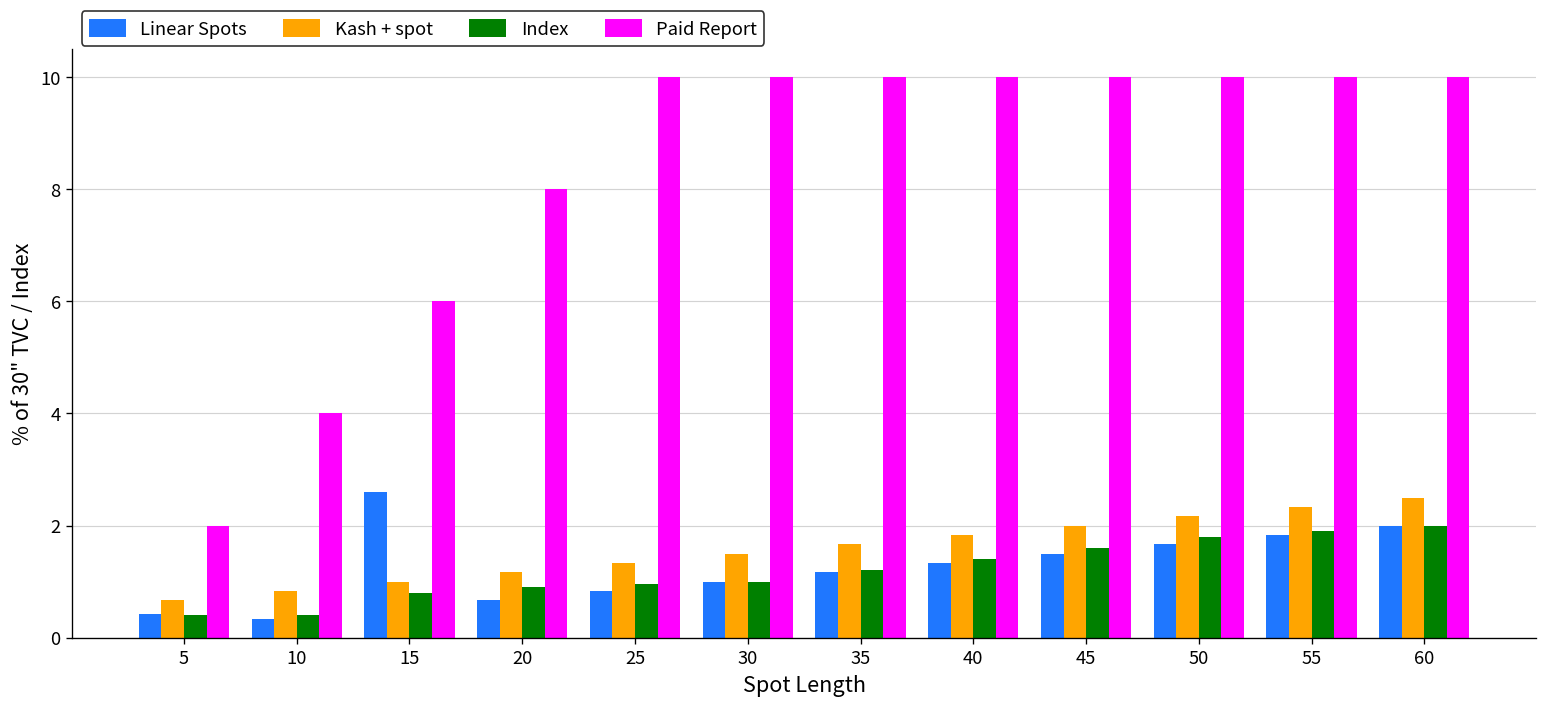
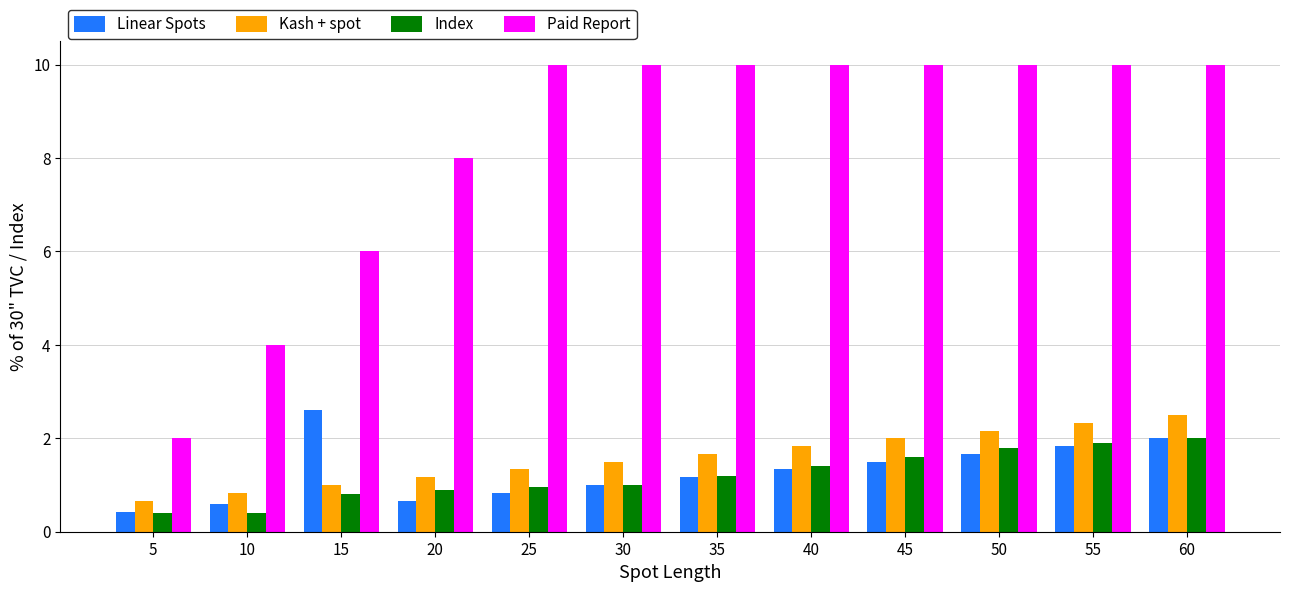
  {
    "Linear Spots": {
      "5": 0.4,
-     "10": 0.3,
+     "10": 0.6,
      "15": 2.6,
      "20": 0.7,
      "25": 0.8,
      "30": 1.0,
      "35": 1.2,
      "40": 1.3,
      "45": 1.5,
      "50": 1.7,
      "55": 1.8,
      "60": 2.0
    },
    "Kash + spot": {
      "5": 0.7,
      "10": 0.8,
      "15": 1.0,
      "20": 1.2,
      "25": 1.3,
      "30": 1.5,
      "35": 1.7,
      "40": 1.8,
      "45": 2.0,
      "50": 2.2,
      "55": 2.3,
      "60": 2.5
    },
    "Index": {
      "5": 0.4,
      "10": 0.4,
      "15": 0.8,
      "20": 0.9,
      "25": 1.0,
      "30": 1.0,
      "35": 1.2,
      "40": 1.4,
      "45": 1.6,
      "50": 1.8,
      "55": 1.9,
      "60": 2.0
    },
    "Paid Report": {
      "5": 2.0,
      "10": 4.0,
      "15": 6.0,
      "20": 8.0,
      "25": 10.0,
      "30": 10.0,
      "35": 10.0,
      "40": 10.0,
      "45": 10.0,
      "50": 10.0,
      "55": 10.0,
      "60": 10.0
    }
  }
